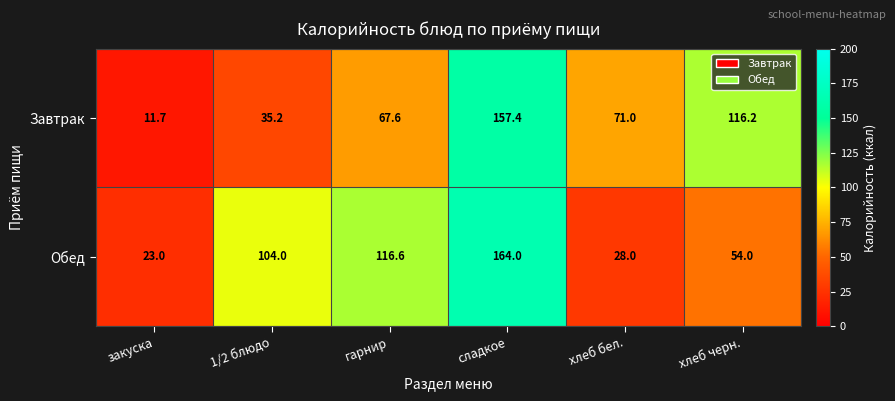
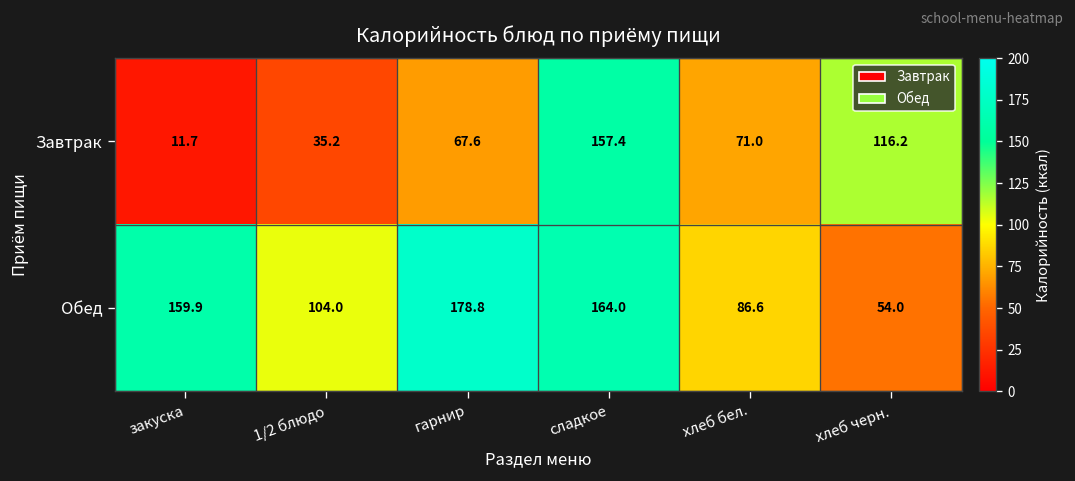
  {
    "Завтрак": {
      "закуска": 11.7,
      "1/2 блюдо": 35.2,
      "гарнир": 67.6,
      "сладкое": 157.4,
      "хлеб бел.": 71.0,
      "хлеб черн.": 116.2
    },
    "Обед": {
-     "закуска": 23.0,
+     "закуска": 159.9,
      "1/2 блюдо": 104.0,
-     "гарнир": 116.6,
+     "гарнир": 178.8,
      "сладкое": 164.0,
-     "хлеб бел.": 28.0,
+     "хлеб бел.": 86.6,
      "хлеб черн.": 54.0
    }
  }
